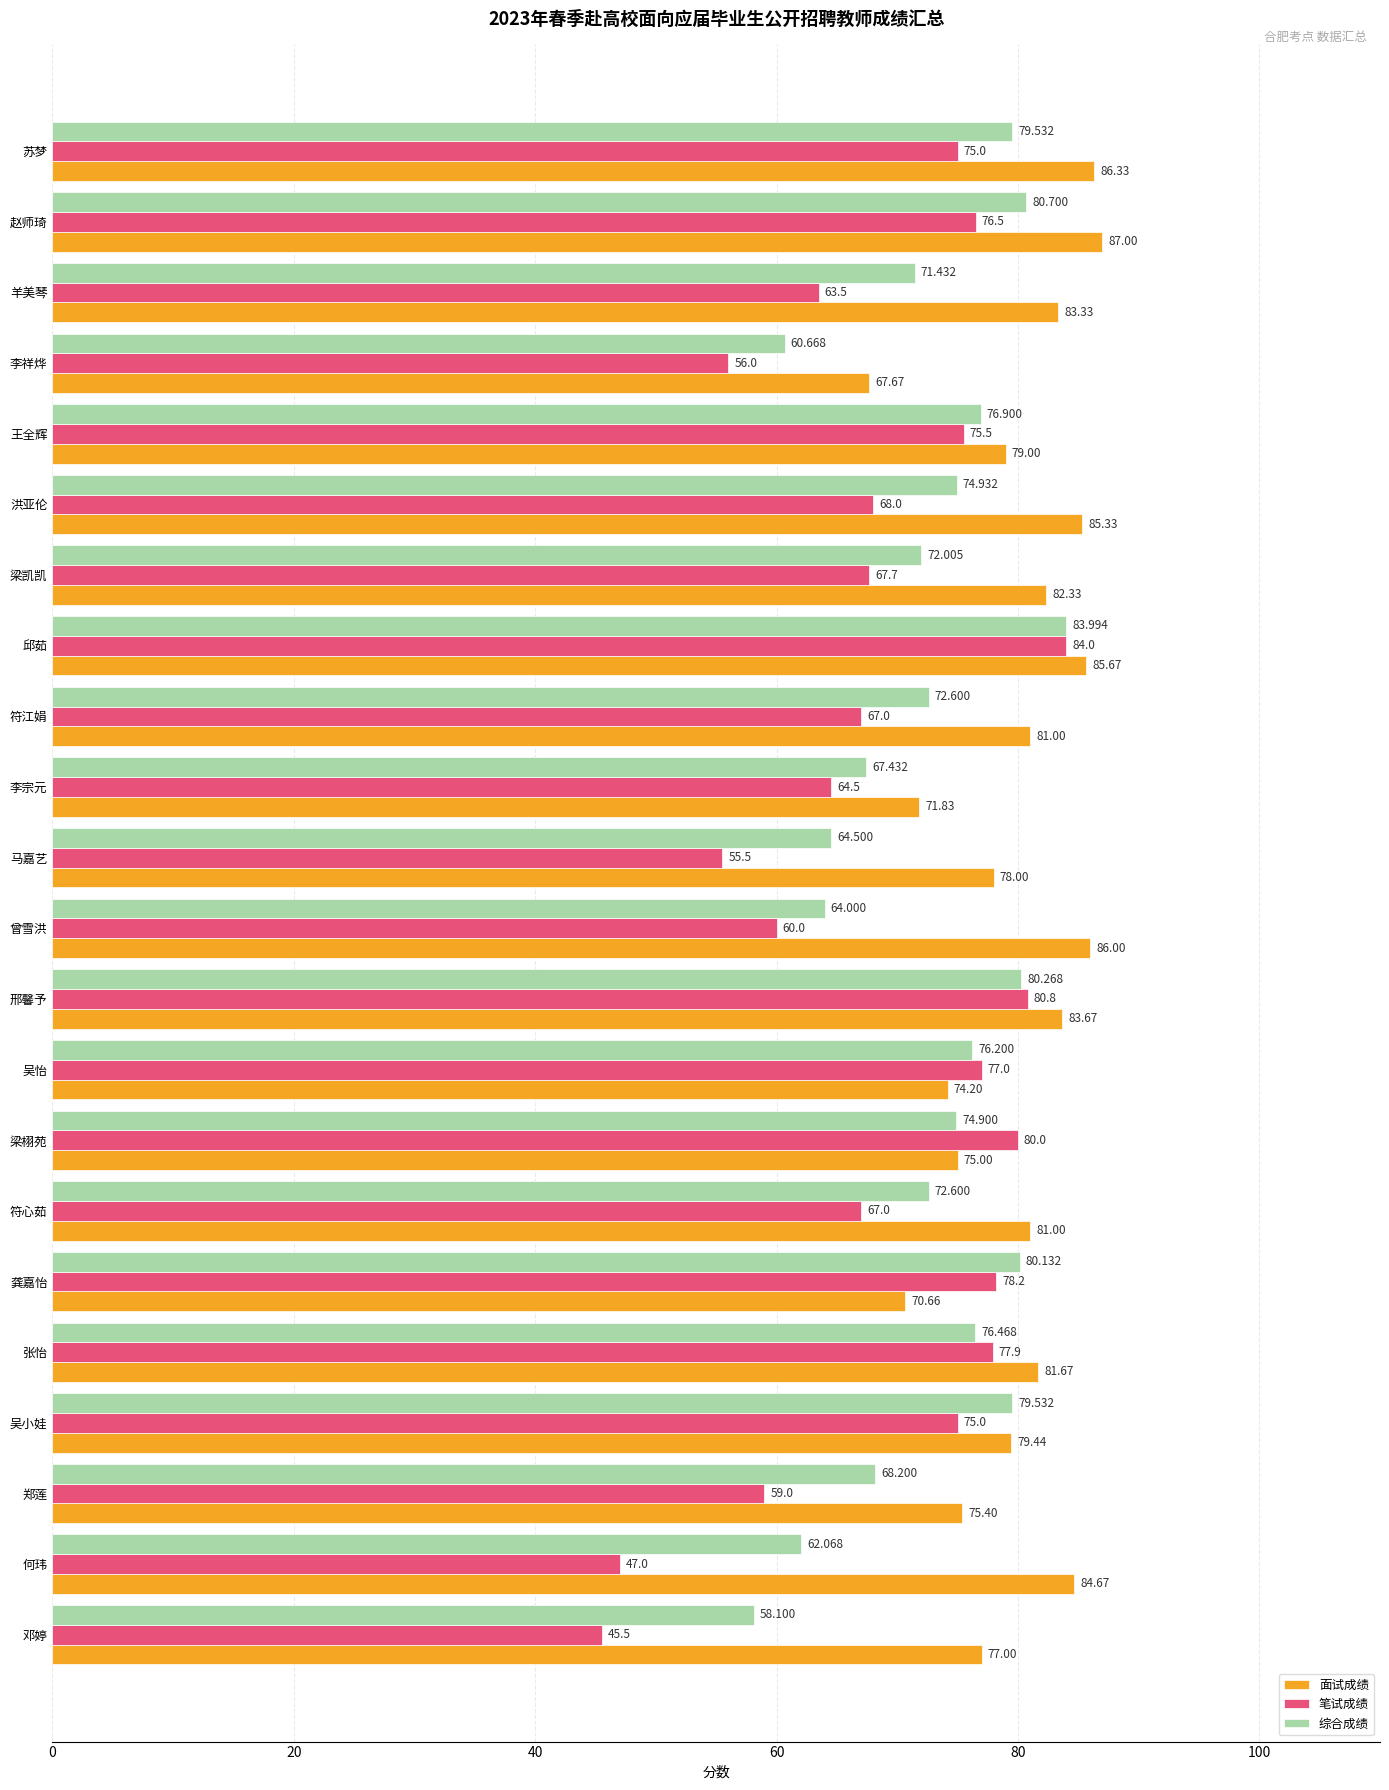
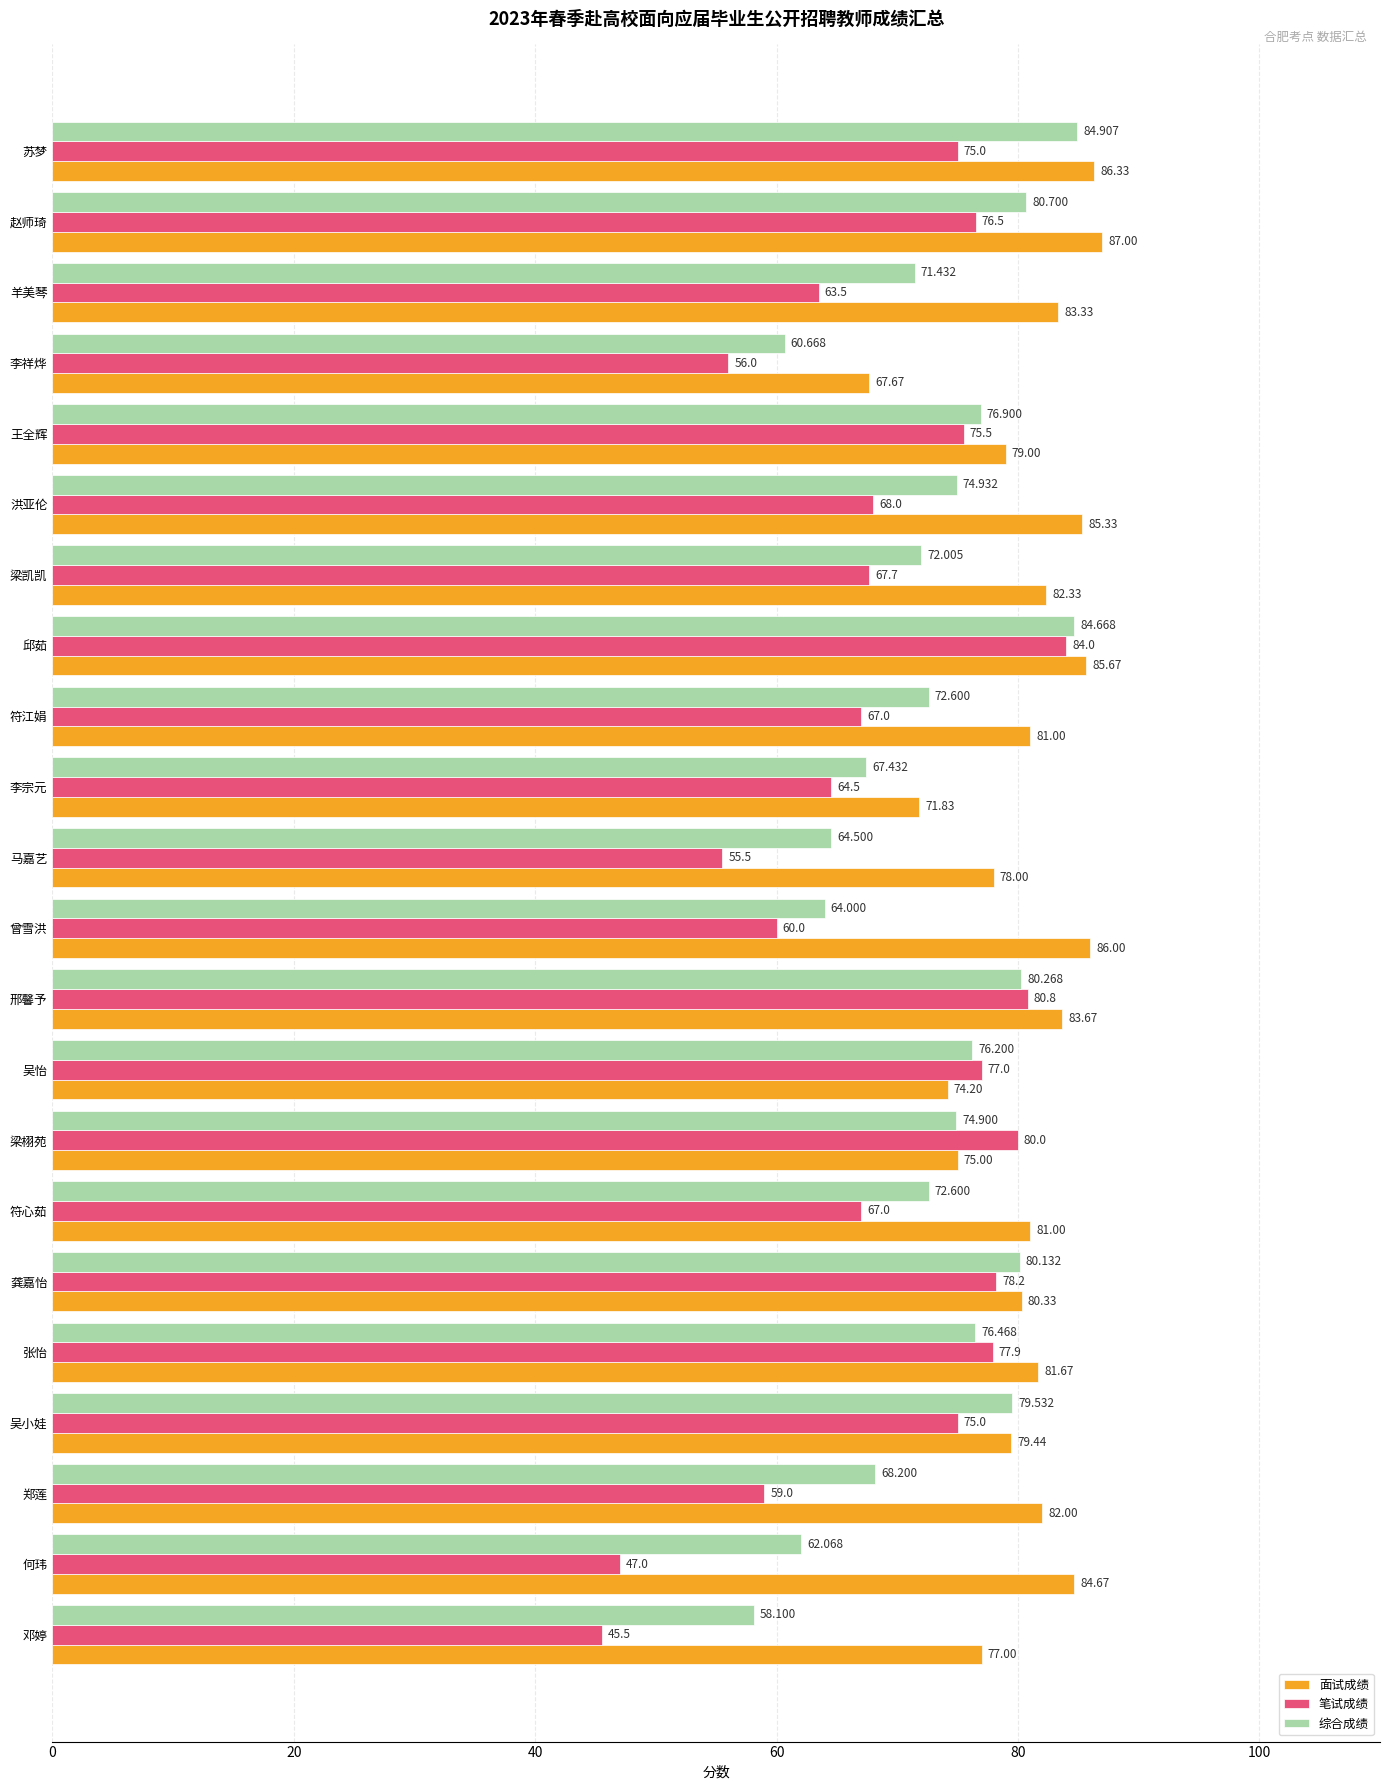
  {
    "面试成绩": {
      "苏梦": 86.33,
      "赵师琦": 87.00,
      "羊美琴": 83.33,
      "李祥烨": 67.67,
      "王全辉": 79.00,
      "洪亚伦": 85.33,
      "梁凯凯": 82.33,
      "邱茹": 85.67,
      "符江娟": 81.00,
      "李宗元": 71.83,
      "马嘉艺": 78.00,
      "曾雪洪": 86.00,
      "邢馨予": 83.67,
      "吴怡": 74.20,
      "梁栩苑": 75.00,
      "符心茹": 81.00,
-     "龚嘉怡": 70.66,
+     "龚嘉怡": 80.33,
      "张怡": 81.67,
      "吴小娃": 79.44,
-     "郑莲": 75.40,
+     "郑莲": 82.00,
      "何玮": 84.67,
      "邓婷": 77.00
    },
    "笔试成绩": {
      "苏梦": 75.0,
      "赵师琦": 76.5,
      "羊美琴": 63.5,
      "李祥烨": 56.0,
      "王全辉": 75.5,
      "洪亚伦": 68.0,
      "梁凯凯": 67.7,
      "邱茹": 84.0,
      "符江娟": 67.0,
      "李宗元": 64.5,
      "马嘉艺": 55.5,
      "曾雪洪": 60.0,
      "邢馨予": 80.8,
      "吴怡": 77.0,
      "梁栩苑": 80.0,
      "符心茹": 67.0,
      "龚嘉怡": 78.2,
      "张怡": 77.9,
      "吴小娃": 75.0,
      "郑莲": 59.0,
      "何玮": 47.0,
      "邓婷": 45.5
    },
    "综合成绩": {
-     "苏梦": 79.532,
+     "苏梦": 84.907,
      "赵师琦": 80.700,
      "羊美琴": 71.432,
      "李祥烨": 60.668,
      "王全辉": 76.900,
      "洪亚伦": 74.932,
      "梁凯凯": 72.005,
-     "邱茹": 83.994,
+     "邱茹": 84.668,
      "符江娟": 72.600,
      "李宗元": 67.432,
      "马嘉艺": 64.500,
      "曾雪洪": 64.000,
      "邢馨予": 80.268,
      "吴怡": 76.200,
      "梁栩苑": 74.900,
      "符心茹": 72.600,
      "龚嘉怡": 80.132,
      "张怡": 76.468,
      "吴小娃": 79.532,
      "郑莲": 68.200,
      "何玮": 62.068,
      "邓婷": 58.100
    }
  }
